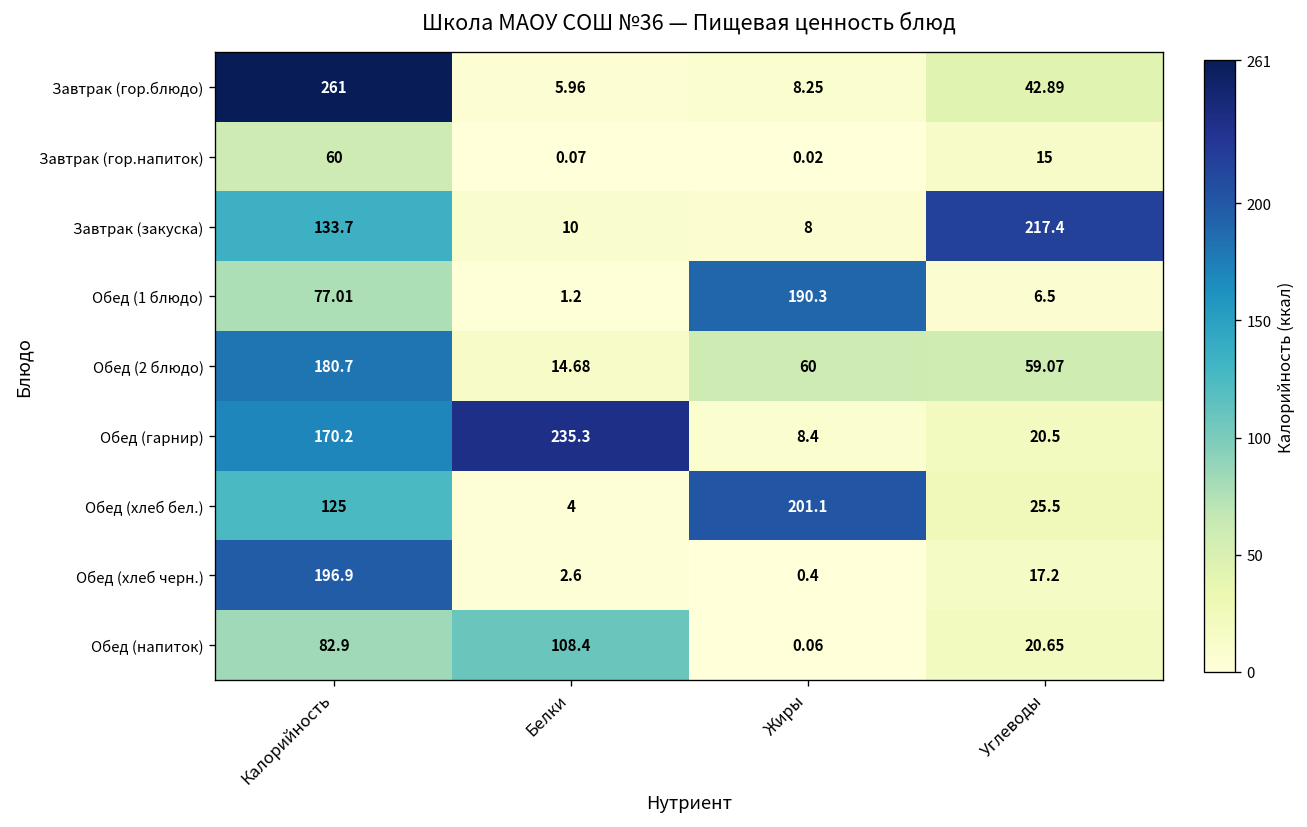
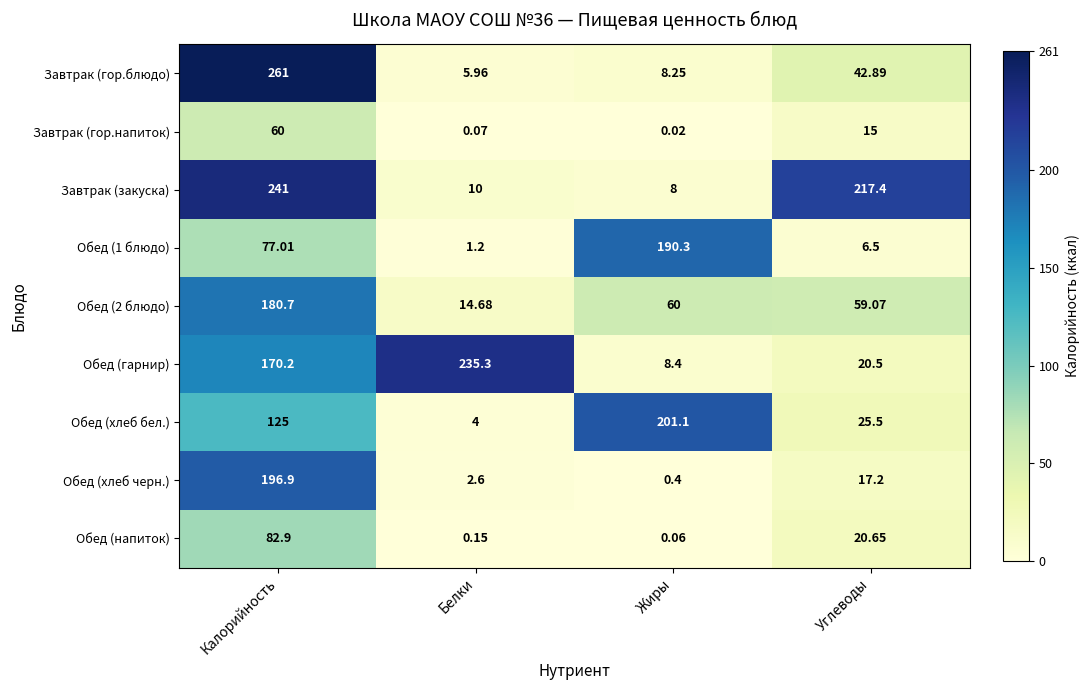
  {
    "Завтрак (гор.блюдо)": {
      "Калорийность": 261,
      "Белки": 5.96,
      "Жиры": 8.25,
      "Углеводы": 42.89
    },
    "Завтрак (гор.напиток)": {
      "Калорийность": 60,
      "Белки": 0.07,
      "Жиры": 0.02,
      "Углеводы": 15
    },
    "Завтрак (закуска)": {
-     "Калорийность": 133.7,
+     "Калорийность": 241,
      "Белки": 10,
      "Жиры": 8,
      "Углеводы": 217.4
    },
    "Обед (1 блюдо)": {
      "Калорийность": 77.01,
      "Белки": 1.2,
      "Жиры": 190.3,
      "Углеводы": 6.5
    },
    "Обед (2 блюдо)": {
      "Калорийность": 180.7,
      "Белки": 14.68,
      "Жиры": 60,
      "Углеводы": 59.07
    },
    "Обед (гарнир)": {
      "Калорийность": 170.2,
      "Белки": 235.3,
      "Жиры": 8.4,
      "Углеводы": 20.5
    },
    "Обед (хлеб бел.)": {
      "Калорийность": 125,
      "Белки": 4,
      "Жиры": 201.1,
      "Углеводы": 25.5
    },
    "Обед (хлеб черн.)": {
      "Калорийность": 196.9,
      "Белки": 2.6,
      "Жиры": 0.4,
      "Углеводы": 17.2
    },
    "Обед (напиток)": {
      "Калорийность": 82.9,
-     "Белки": 108.4,
+     "Белки": 0.15,
      "Жиры": 0.06,
      "Углеводы": 20.65
    }
  }
